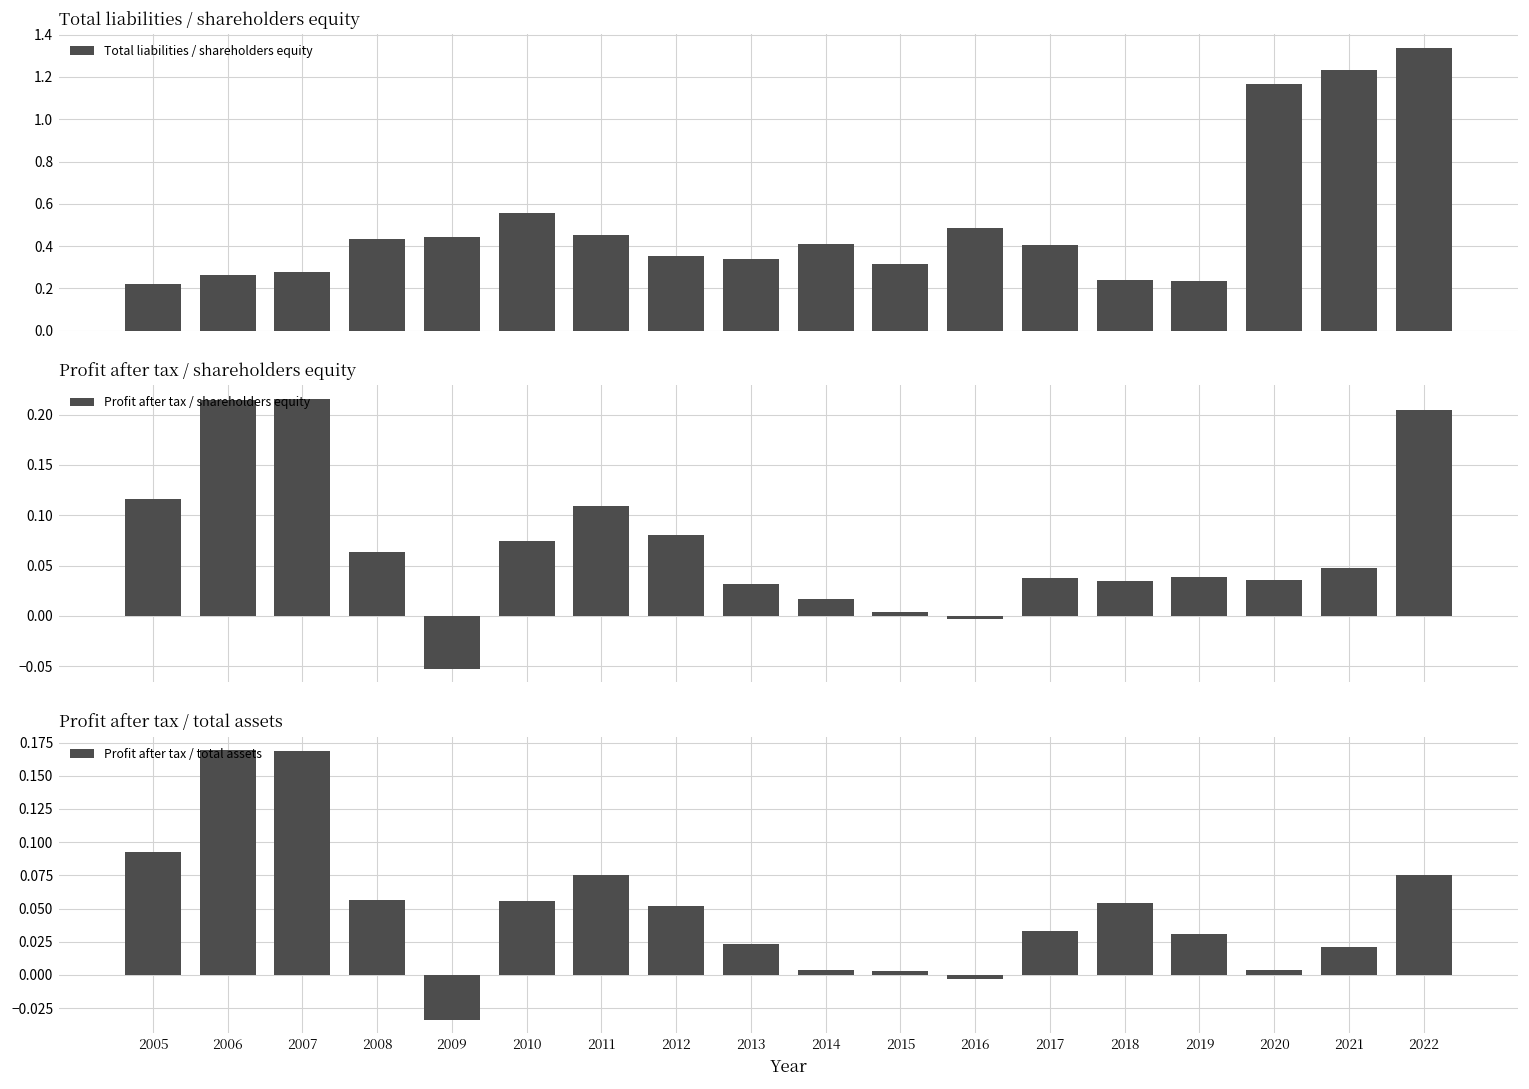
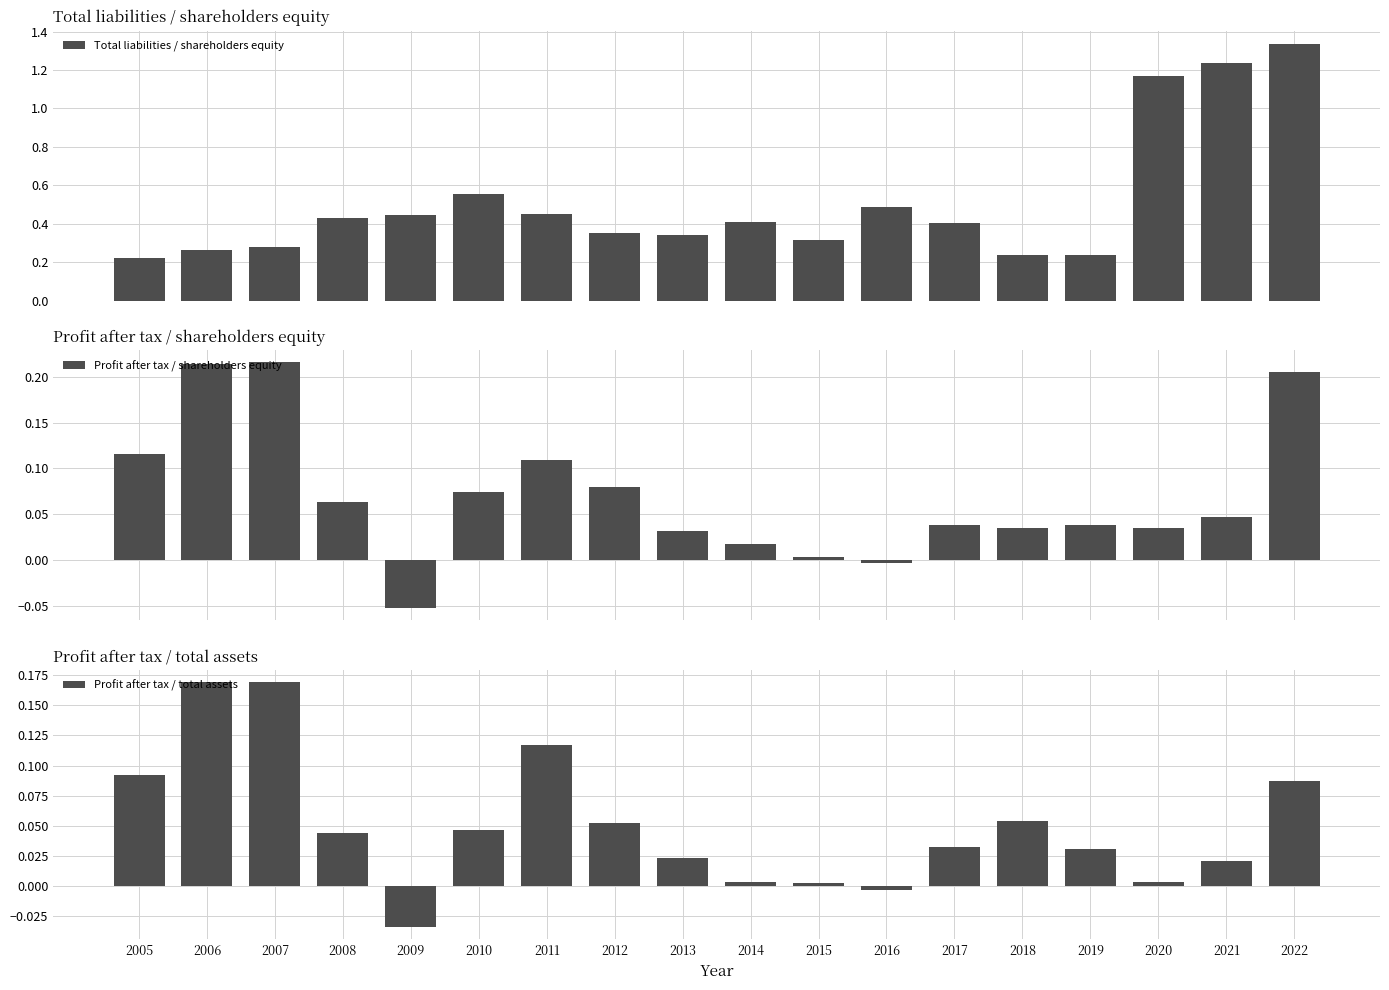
  {
    "Profit after tax / total assets": {
      "2005": 0.092,
      "2006": 0.169,
      "2007": 0.169,
-     "2008": 0.056,
+     "2008": 0.044,
      "2009": -0.034,
-     "2010": 0.056,
-     "2011": 0.075,
+     "2010": 0.047,
+     "2011": 0.117,
      "2012": 0.052,
      "2013": 0.023,
      "2014": 0.004,
      "2015": 0.003,
      "2016": -0.003,
      "2017": 0.033,
      "2018": 0.054,
      "2019": 0.031,
      "2020": 0.004,
      "2021": 0.021,
-     "2022": 0.075
+     "2022": 0.088
    }
  }
